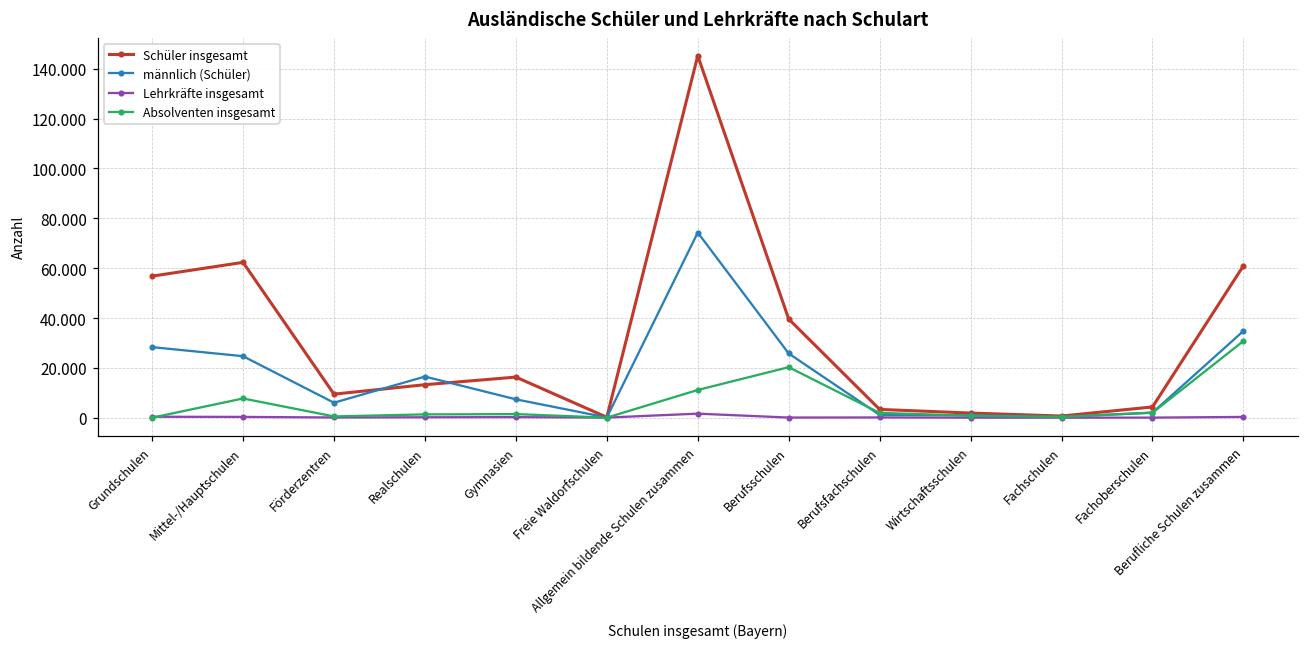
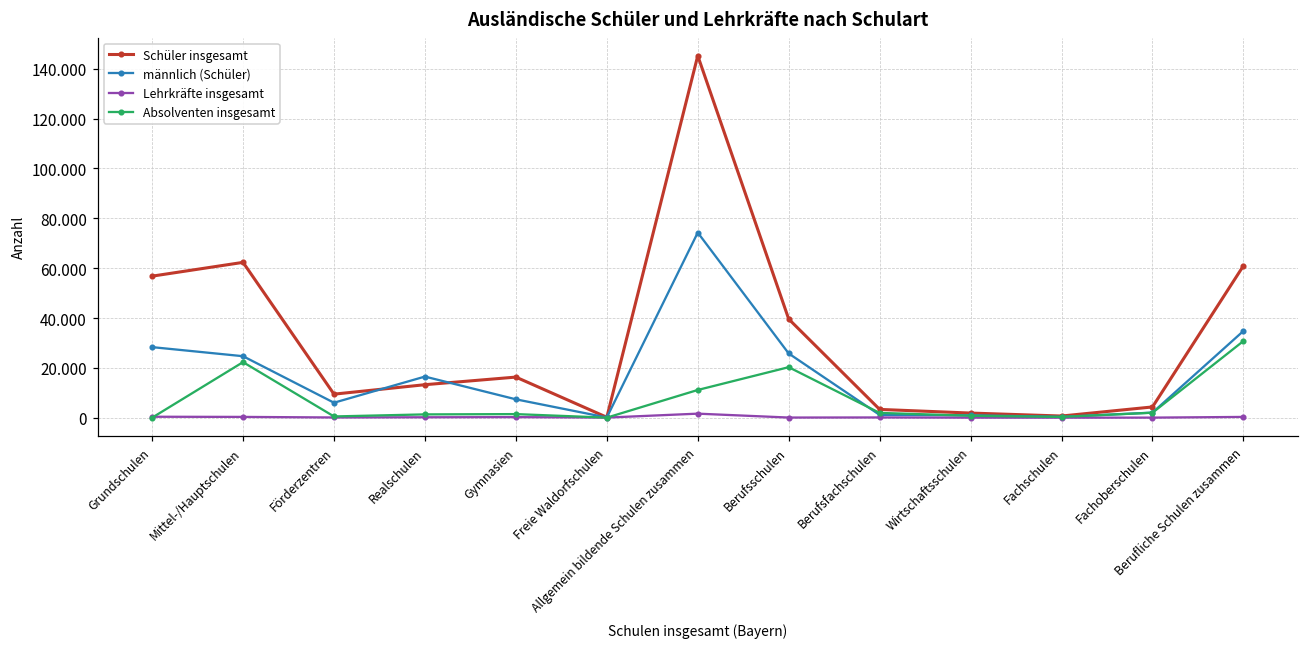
  {
    "Schüler insgesamt": {
      "Grundschulen": 57,
      "Mittel-/Hauptschulen": 62,
      "Förderzentren": 9,
      "Realschulen": 13,
      "Gymnasien": 16,
      "Allgemein bildende Schulen zusammen": 145,
      "Berufsschulen": 40,
      "Berufsfachschulen": 3,
      "Fachoberschulen": 4,
      "Berufliche Schulen zusammen": 61
    },
    "männlich (Schüler)": {
      "Grundschulen": 28,
      "Mittel-/Hauptschulen": 25,
      "Förderzentren": 6,
      "Realschulen": 16,
      "Gymnasien": 7,
      "Allgemein bildende Schulen zusammen": 74,
      "Berufsschulen": 26,
      "Berufliche Schulen zusammen": 35
    },
    "Lehrkräfte insgesamt": {
      "Mittel-/Hauptschulen": 0,
      "Realschulen": 0,
      "Gymnasien": 0,
      "Allgemein bildende Schulen zusammen": 2,
      "Berufsschulen": 0,
      "Fachoberschulen": 0,
      "Berufliche Schulen zusammen": 0
    },
    "Absolventen insgesamt": {
-     "Mittel-/Hauptschulen": 8,
+     "Mittel-/Hauptschulen": 22,
      "Realschulen": 1,
      "Gymnasien": 1,
      "Allgemein bildende Schulen zusammen": 11,
      "Berufsschulen": 20,
      "Berufliche Schulen zusammen": 31
    }
  }
